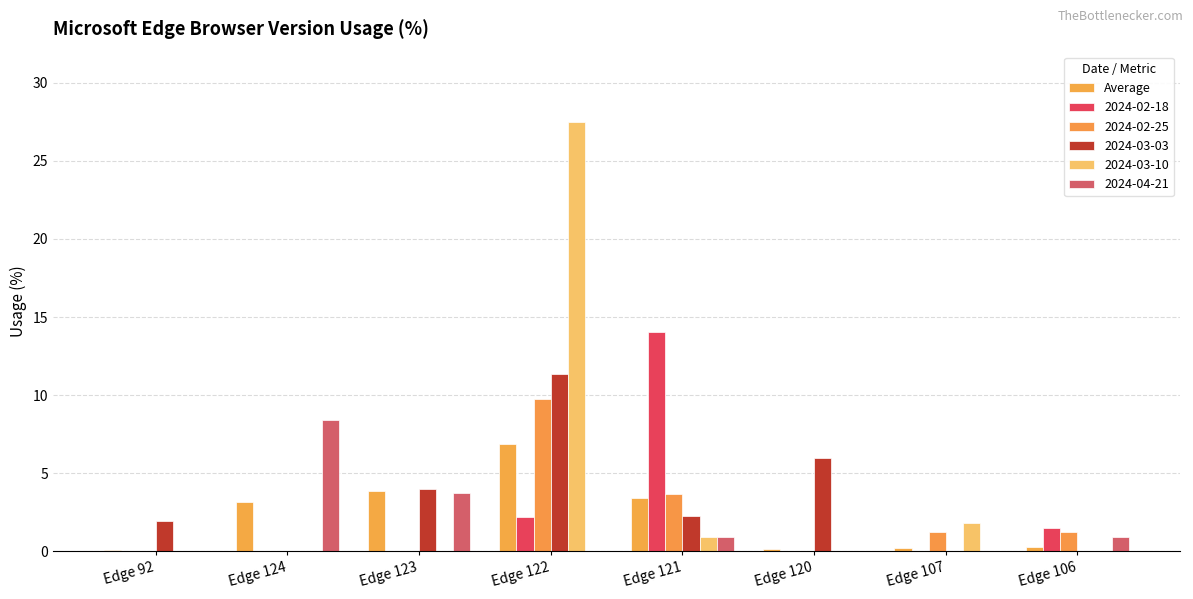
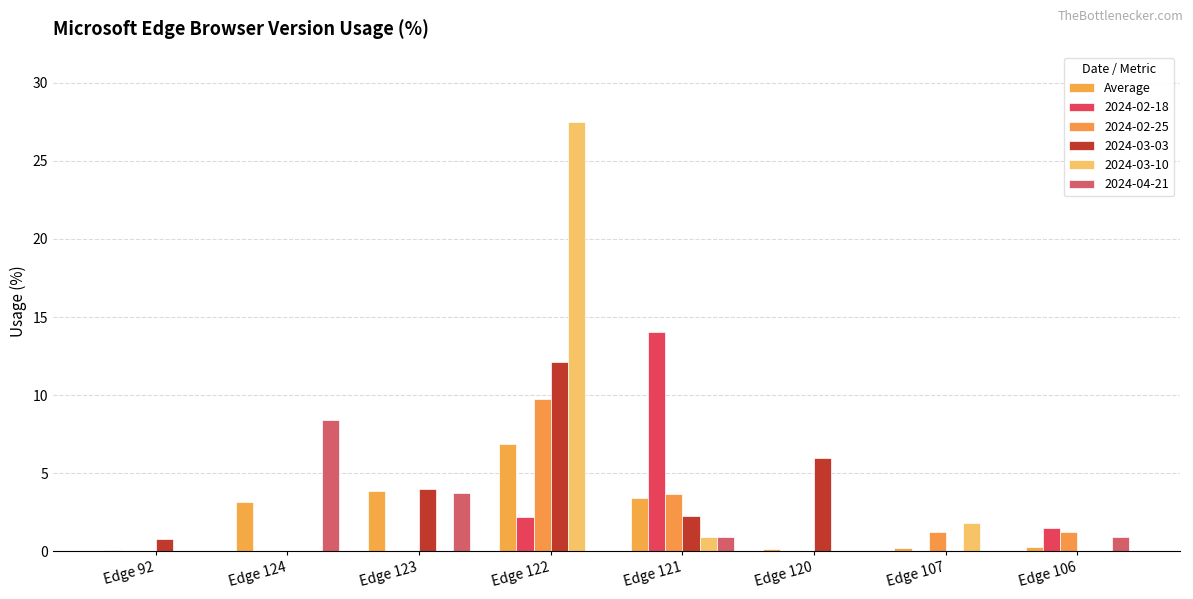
  {
    "2024-03-03": {
-     "Edge 92": 2.0,
+     "Edge 92": 0.8,
      "Edge 124": 0.0,
      "Edge 123": 4.0,
-     "Edge 122": 11.4,
+     "Edge 122": 12.1,
      "Edge 121": 2.3,
      "Edge 120": 6.0,
      "Edge 107": 0.0,
      "Edge 106": 0.0
    }
  }
